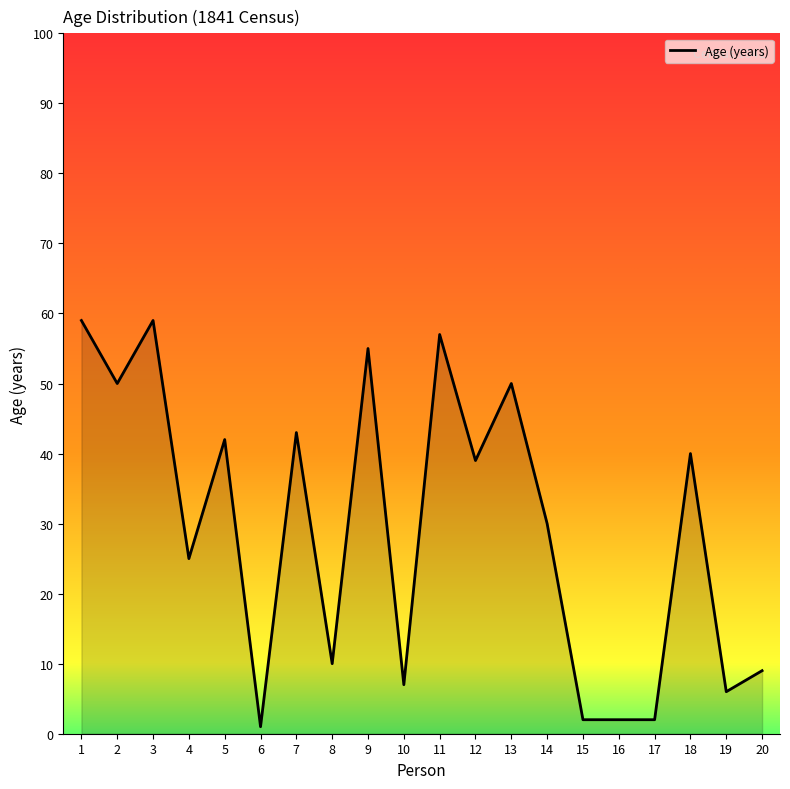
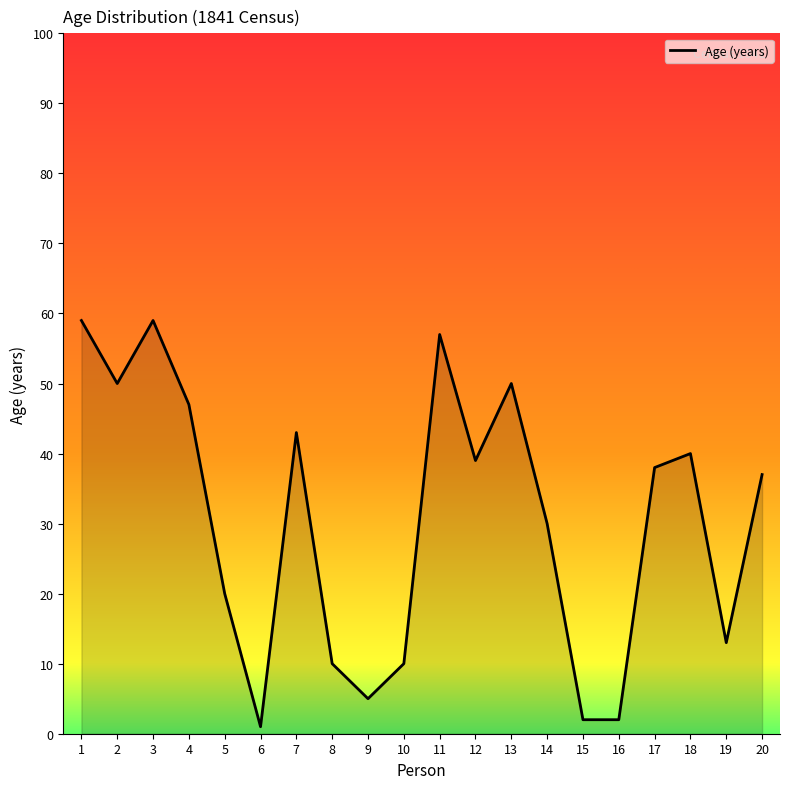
  {
    "1": 59,
    "2": 50,
    "3": 59,
-   "4": 25,
-   "5": 42,
+   "4": 47,
+   "5": 20,
    "6": 1,
    "7": 43,
    "8": 10,
-   "9": 55,
-   "10": 7,
+   "9": 5,
+   "10": 10,
    "11": 57,
    "12": 39,
    "13": 50,
    "14": 30,
    "15": 2,
    "16": 2,
-   "17": 2,
+   "17": 38,
    "18": 40,
-   "19": 6,
-   "20": 9
+   "19": 13,
+   "20": 37
  }
